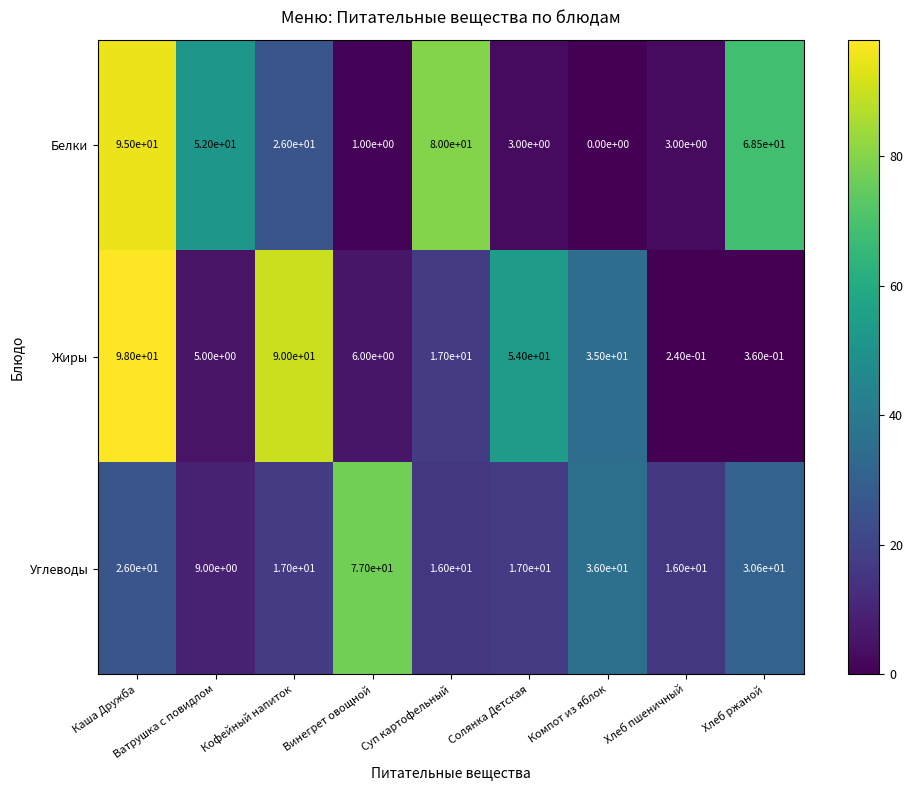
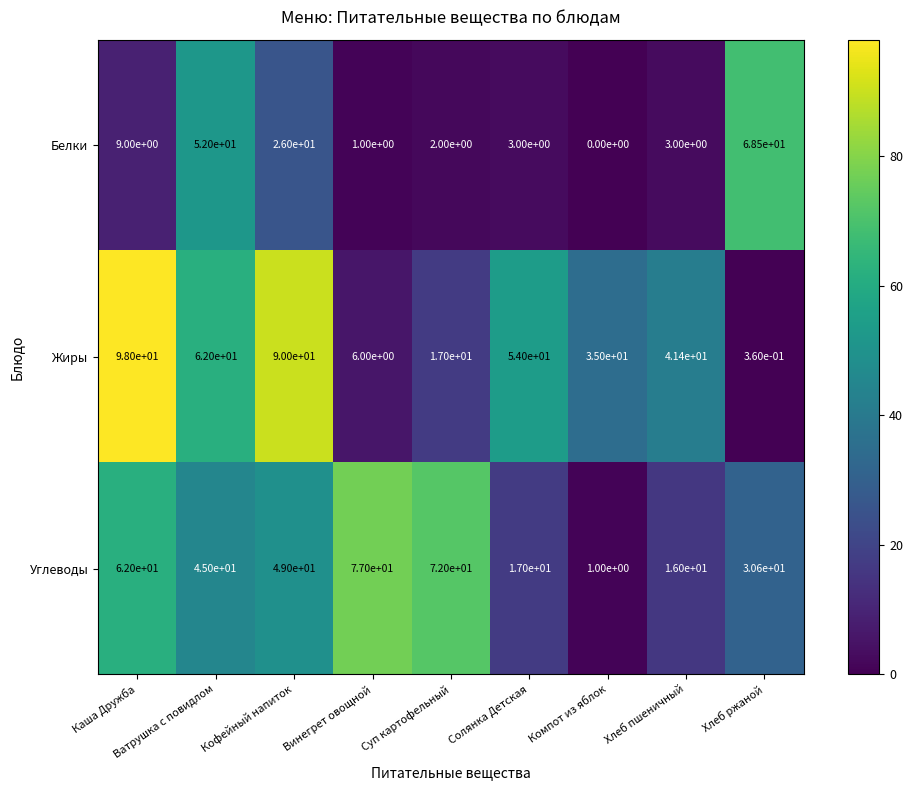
  {
    "Белки": {
-     "Каша Дружба": "9.50e+01",
+     "Каша Дружба": "9.00e+00",
      "Ватрушка с повидлом": "5.20e+01",
      "Кофейный напиток": "2.60e+01",
      "Винегрет овощной": "1.00e+00",
-     "Суп картофельный": "8.00e+01",
+     "Суп картофельный": "2.00e+00",
      "Солянка Детская": "3.00e+00",
      "Компот из яблок": "0.00e+00",
      "Хлеб пшеничный": "3.00e+00",
      "Хлеб ржаной": "6.85e+01"
    },
    "Жиры": {
      "Каша Дружба": "9.80e+01",
-     "Ватрушка с повидлом": "5.00e+00",
+     "Ватрушка с повидлом": "6.20e+01",
      "Кофейный напиток": "9.00e+01",
      "Винегрет овощной": "6.00e+00",
      "Суп картофельный": "1.70e+01",
      "Солянка Детская": "5.40e+01",
      "Компот из яблок": "3.50e+01",
-     "Хлеб пшеничный": "2.40e-01",
+     "Хлеб пшеничный": "4.14e+01",
      "Хлеб ржаной": "3.60e-01"
    },
    "Углеводы": {
-     "Каша Дружба": "2.60e+01",
-     "Ватрушка с повидлом": "9.00e+00",
-     "Кофейный напиток": "1.70e+01",
+     "Каша Дружба": "6.20e+01",
+     "Ватрушка с повидлом": "4.50e+01",
+     "Кофейный напиток": "4.90e+01",
      "Винегрет овощной": "7.70e+01",
-     "Суп картофельный": "1.60e+01",
+     "Суп картофельный": "7.20e+01",
      "Солянка Детская": "1.70e+01",
-     "Компот из яблок": "3.60e+01",
+     "Компот из яблок": "1.00e+00",
      "Хлеб пшеничный": "1.60e+01",
      "Хлеб ржаной": "3.06e+01"
    }
  }
